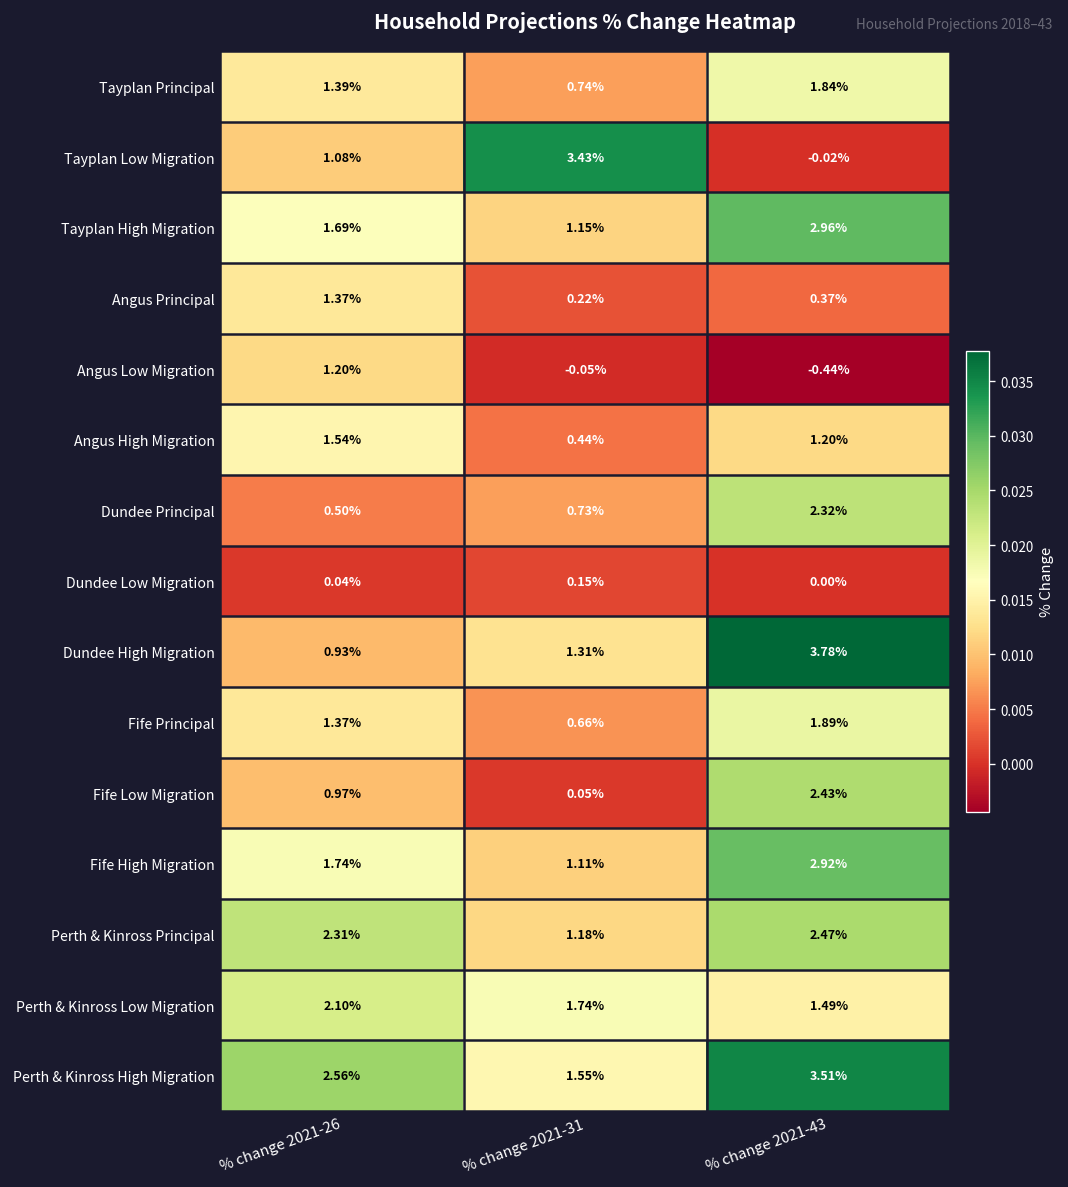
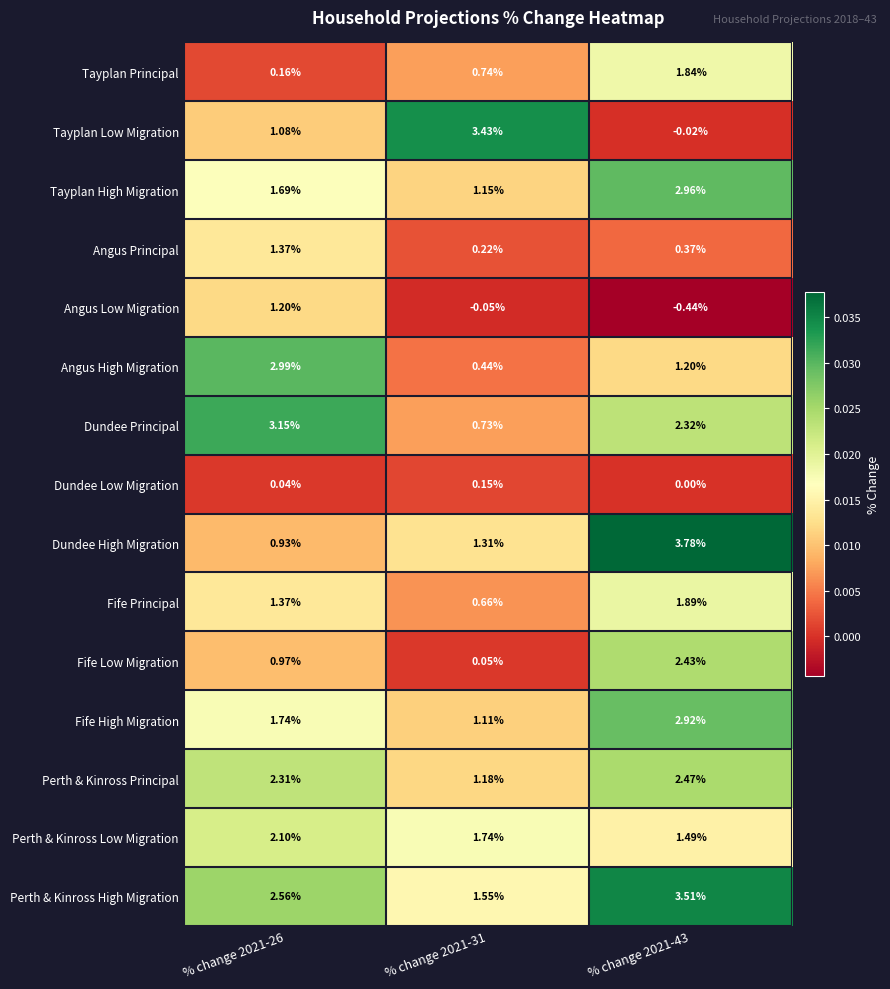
  {
    "Tayplan Principal": {
-     "% change 2021-26": "1.39%",
+     "% change 2021-26": "0.16%",
      "% change 2021-31": "0.74%",
      "% change 2021-43": "1.84%"
    },
    "Tayplan Low Migration": {
      "% change 2021-26": "1.08%",
      "% change 2021-31": "3.43%",
      "% change 2021-43": "-0.02%"
    },
    "Tayplan High Migration": {
      "% change 2021-26": "1.69%",
      "% change 2021-31": "1.15%",
      "% change 2021-43": "2.96%"
    },
    "Angus Principal": {
      "% change 2021-26": "1.37%",
      "% change 2021-31": "0.22%",
      "% change 2021-43": "0.37%"
    },
    "Angus Low Migration": {
      "% change 2021-26": "1.20%",
      "% change 2021-31": "-0.05%",
      "% change 2021-43": "-0.44%"
    },
    "Angus High Migration": {
-     "% change 2021-26": "1.54%",
+     "% change 2021-26": "2.99%",
      "% change 2021-31": "0.44%",
      "% change 2021-43": "1.20%"
    },
    "Dundee Principal": {
-     "% change 2021-26": "0.50%",
+     "% change 2021-26": "3.15%",
      "% change 2021-31": "0.73%",
      "% change 2021-43": "2.32%"
    },
    "Dundee Low Migration": {
      "% change 2021-26": "0.04%",
      "% change 2021-31": "0.15%",
      "% change 2021-43": "0.00%"
    },
    "Dundee High Migration": {
      "% change 2021-26": "0.93%",
      "% change 2021-31": "1.31%",
      "% change 2021-43": "3.78%"
    },
    "Fife Principal": {
      "% change 2021-26": "1.37%",
      "% change 2021-31": "0.66%",
      "% change 2021-43": "1.89%"
    },
    "Fife Low Migration": {
      "% change 2021-26": "0.97%",
      "% change 2021-31": "0.05%",
      "% change 2021-43": "2.43%"
    },
    "Fife High Migration": {
      "% change 2021-26": "1.74%",
      "% change 2021-31": "1.11%",
      "% change 2021-43": "2.92%"
    },
    "Perth & Kinross Principal": {
      "% change 2021-26": "2.31%",
      "% change 2021-31": "1.18%",
      "% change 2021-43": "2.47%"
    },
    "Perth & Kinross Low Migration": {
      "% change 2021-26": "2.10%",
      "% change 2021-31": "1.74%",
      "% change 2021-43": "1.49%"
    },
    "Perth & Kinross High Migration": {
      "% change 2021-26": "2.56%",
      "% change 2021-31": "1.55%",
      "% change 2021-43": "3.51%"
    }
  }
